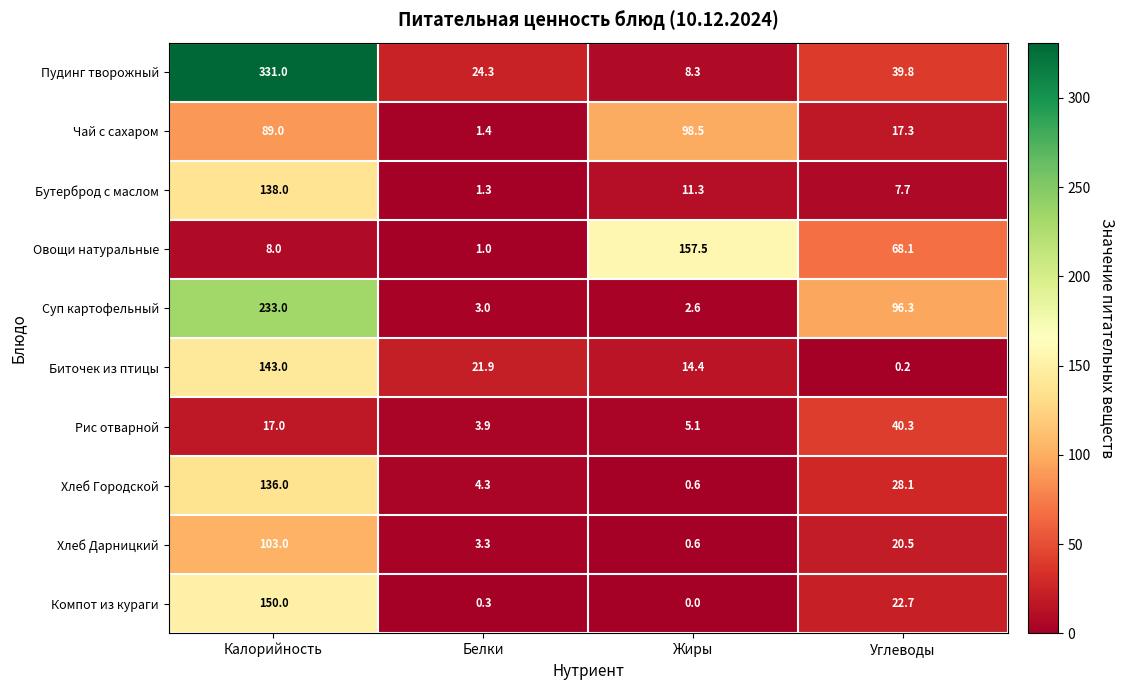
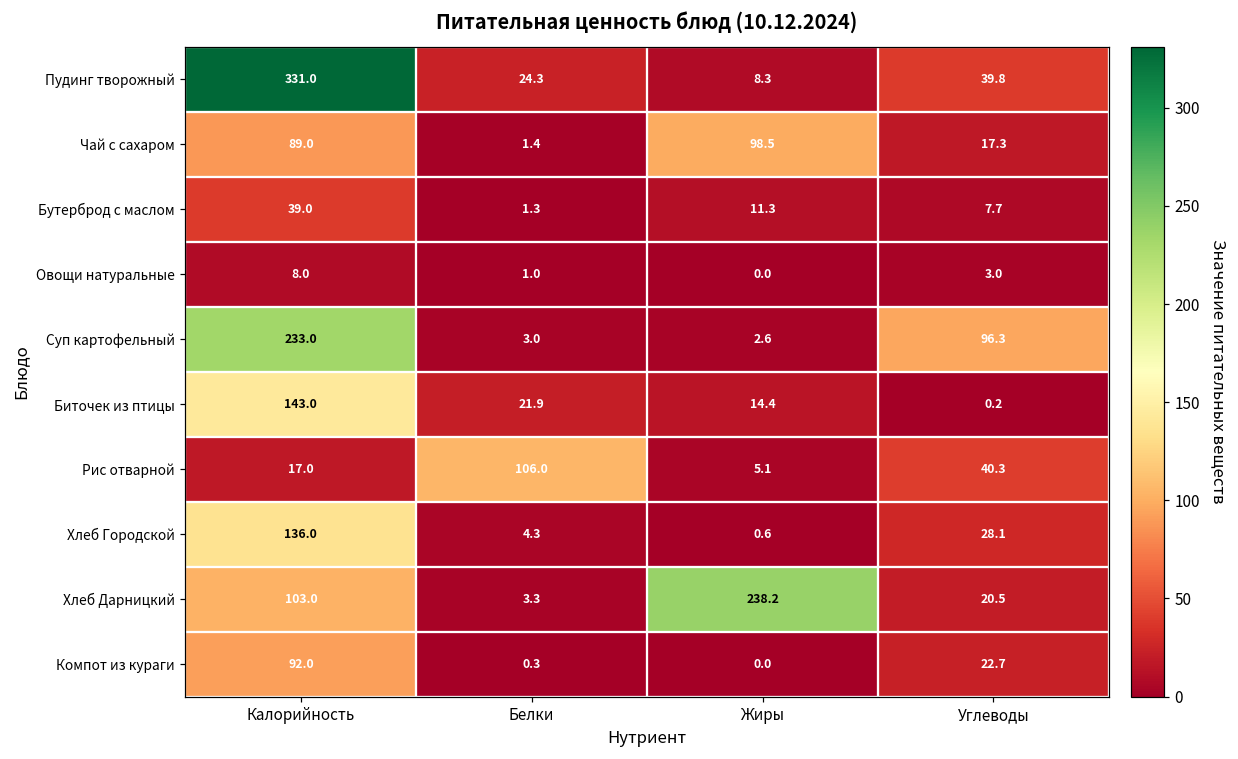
  {
    "Пудинг творожный": {
      "Калорийность": 331.0,
      "Белки": 24.3,
      "Жиры": 8.3,
      "Углеводы": 39.8
    },
    "Чай с сахаром": {
      "Калорийность": 89.0,
      "Белки": 1.4,
      "Жиры": 98.5,
      "Углеводы": 17.3
    },
    "Бутерброд с маслом": {
-     "Калорийность": 138.0,
+     "Калорийность": 39.0,
      "Белки": 1.3,
      "Жиры": 11.3,
      "Углеводы": 7.7
    },
    "Овощи натуральные": {
      "Калорийность": 8.0,
      "Белки": 1.0,
-     "Жиры": 157.5,
-     "Углеводы": 68.1
+     "Жиры": 0.0,
+     "Углеводы": 3.0
    },
    "Суп картофельный": {
      "Калорийность": 233.0,
      "Белки": 3.0,
      "Жиры": 2.6,
      "Углеводы": 96.3
    },
    "Биточек из птицы": {
      "Калорийность": 143.0,
      "Белки": 21.9,
      "Жиры": 14.4,
      "Углеводы": 0.2
    },
    "Рис отварной": {
      "Калорийность": 17.0,
-     "Белки": 3.9,
+     "Белки": 106.0,
      "Жиры": 5.1,
      "Углеводы": 40.3
    },
    "Хлеб Городской": {
      "Калорийность": 136.0,
      "Белки": 4.3,
      "Жиры": 0.6,
      "Углеводы": 28.1
    },
    "Хлеб Дарницкий": {
      "Калорийность": 103.0,
      "Белки": 3.3,
-     "Жиры": 0.6,
+     "Жиры": 238.2,
      "Углеводы": 20.5
    },
    "Компот из кураги": {
-     "Калорийность": 150.0,
+     "Калорийность": 92.0,
      "Белки": 0.3,
      "Жиры": 0.0,
      "Углеводы": 22.7
    }
  }
